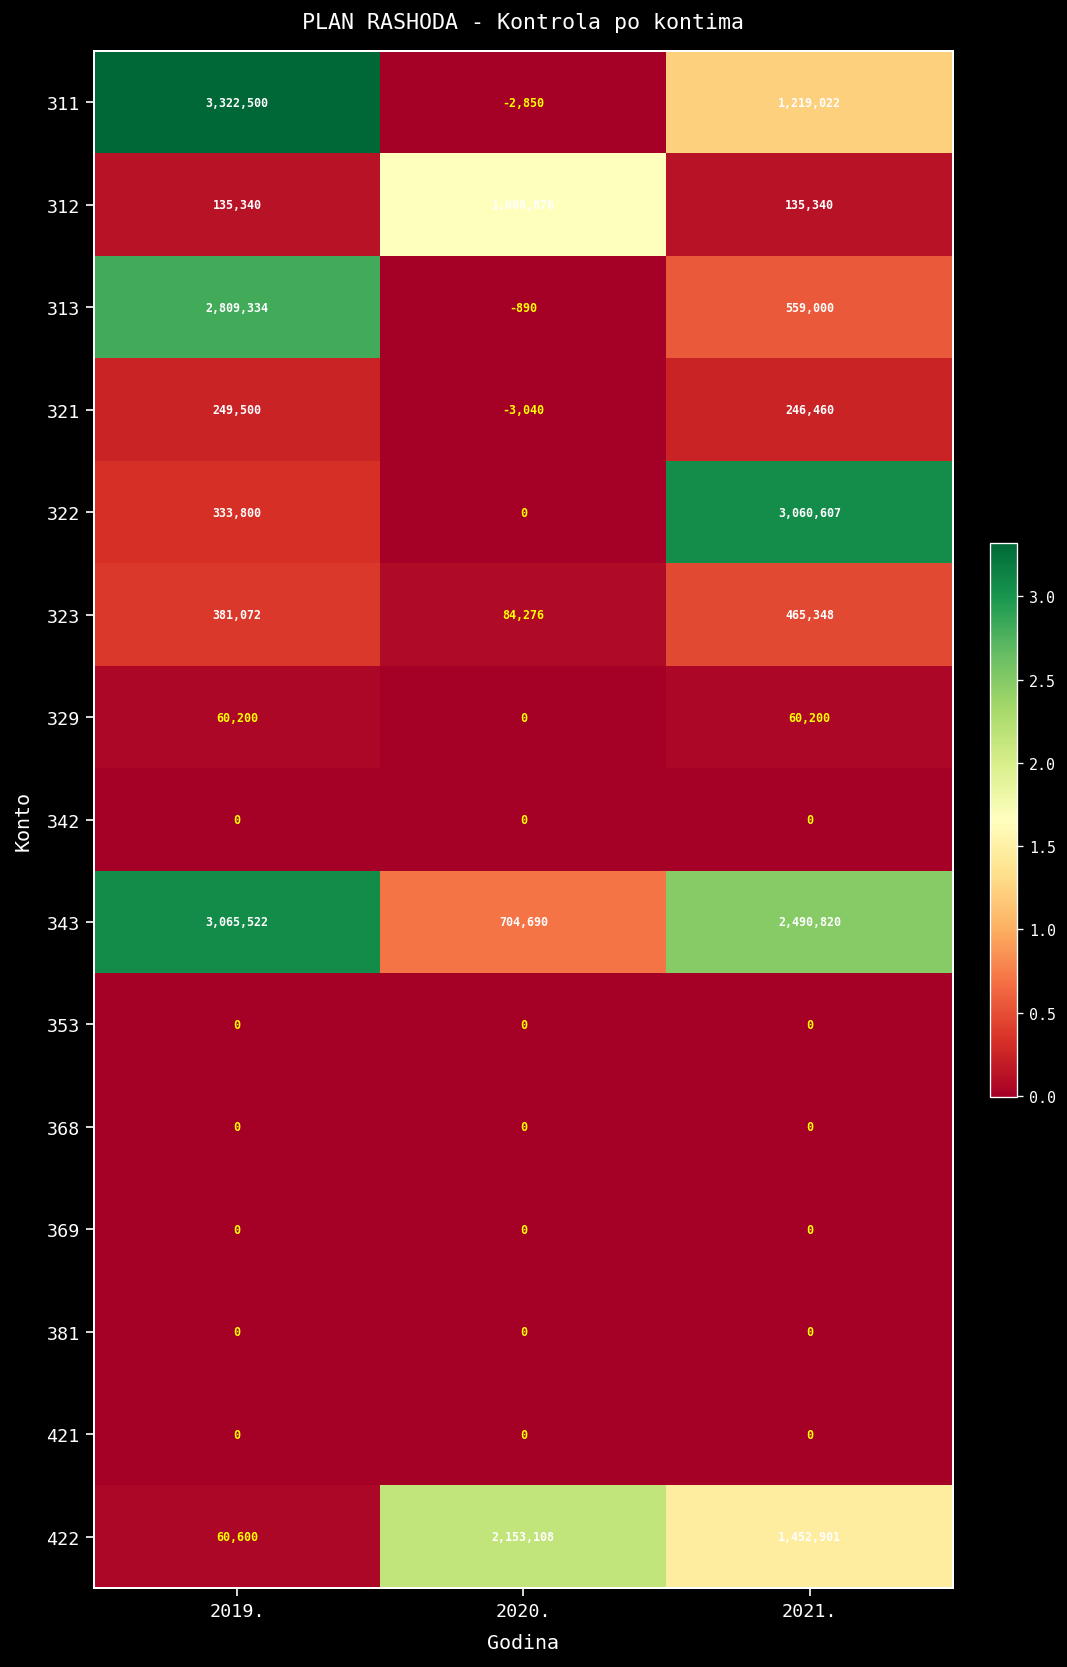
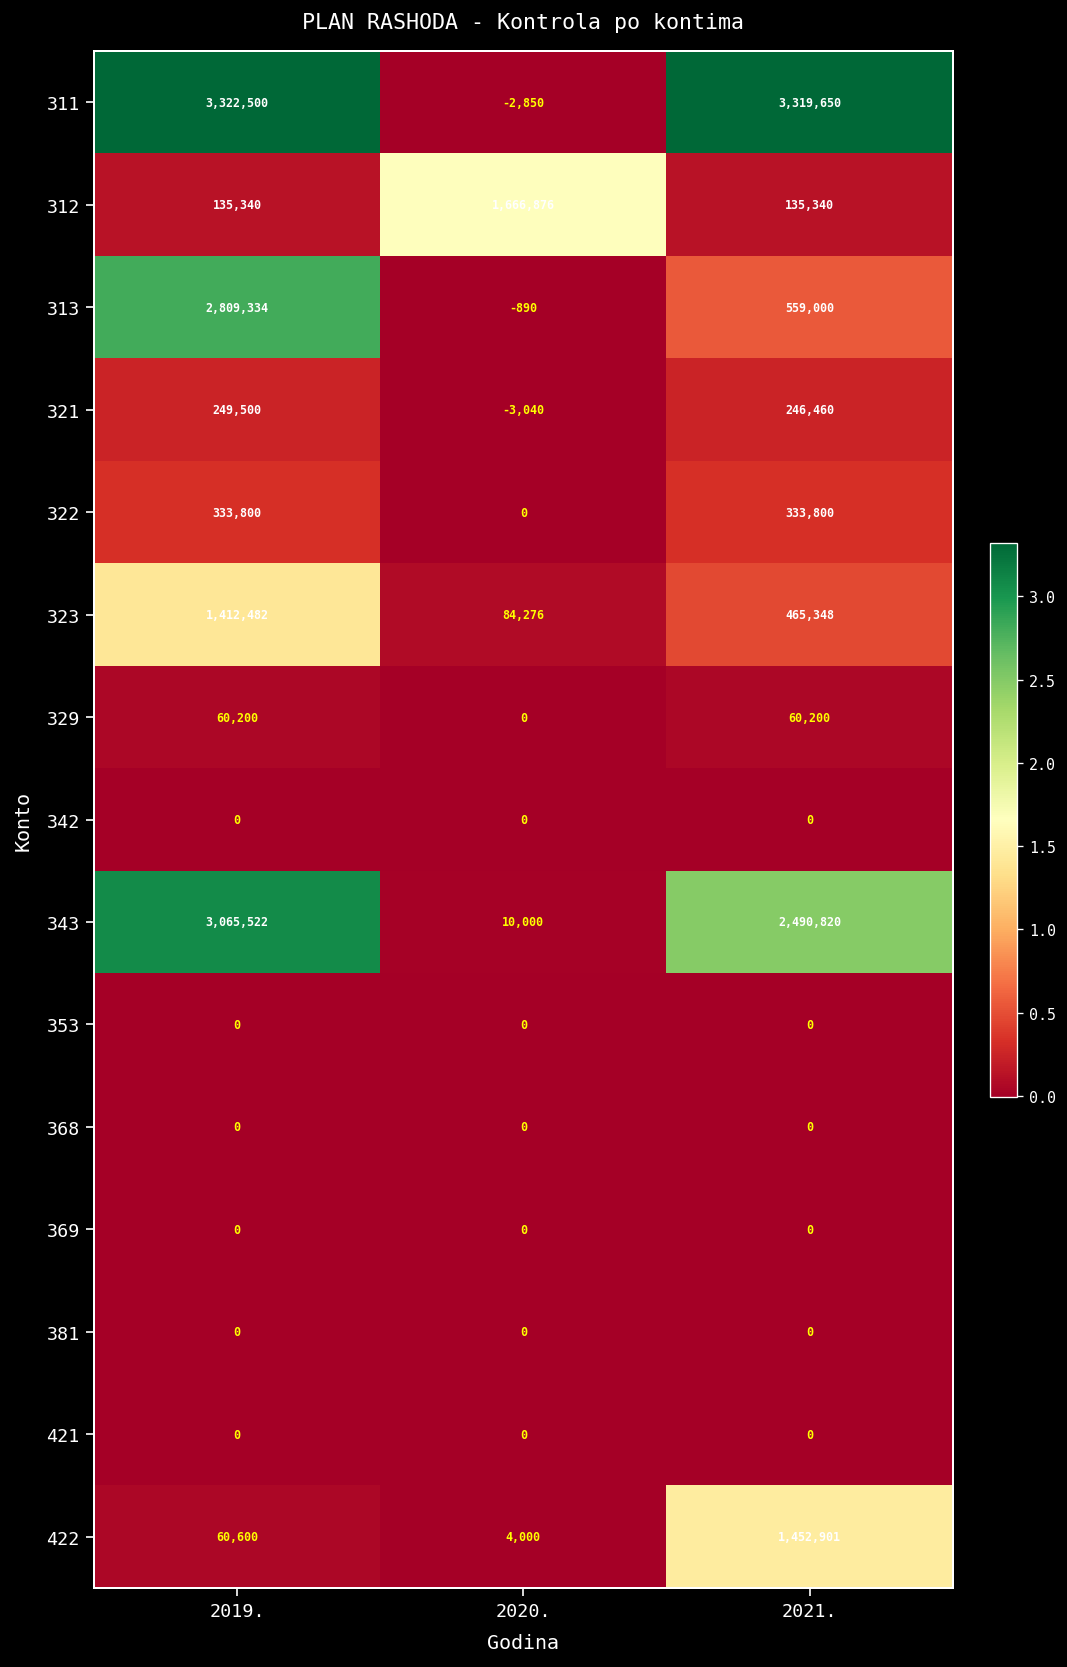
  {
    "311": {
      "2019.": "3,322,500",
      "2020.": "-2,850",
-     "2021.": "1,219,022"
+     "2021.": "3,319,650"
    },
    "312": {
      "2019.": "135,340",
      "2020.": "1,666,876",
      "2021.": "135,340"
    },
    "313": {
      "2019.": "2,809,334",
      "2020.": "-890",
      "2021.": "559,000"
    },
    "321": {
      "2019.": "249,500",
      "2020.": "-3,040",
      "2021.": "246,460"
    },
    "322": {
      "2019.": "333,800",
      "2020.": "0",
-     "2021.": "3,060,607"
+     "2021.": "333,800"
    },
    "323": {
-     "2019.": "381,072",
+     "2019.": "1,412,482",
      "2020.": "84,276",
      "2021.": "465,348"
    },
    "329": {
      "2019.": "60,200",
      "2020.": "0",
      "2021.": "60,200"
    },
    "342": {
      "2019.": "0",
      "2020.": "0",
      "2021.": "0"
    },
    "343": {
      "2019.": "3,065,522",
-     "2020.": "704,690",
+     "2020.": "10,000",
      "2021.": "2,490,820"
    },
    "353": {
      "2019.": "0",
      "2020.": "0",
      "2021.": "0"
    },
    "368": {
      "2019.": "0",
      "2020.": "0",
      "2021.": "0"
    },
    "369": {
      "2019.": "0",
      "2020.": "0",
      "2021.": "0"
    },
    "381": {
      "2019.": "0",
      "2020.": "0",
      "2021.": "0"
    },
    "421": {
      "2019.": "0",
      "2020.": "0",
      "2021.": "0"
    },
    "422": {
      "2019.": "60,600",
-     "2020.": "2,153,108",
+     "2020.": "4,000",
      "2021.": "1,452,901"
    }
  }
